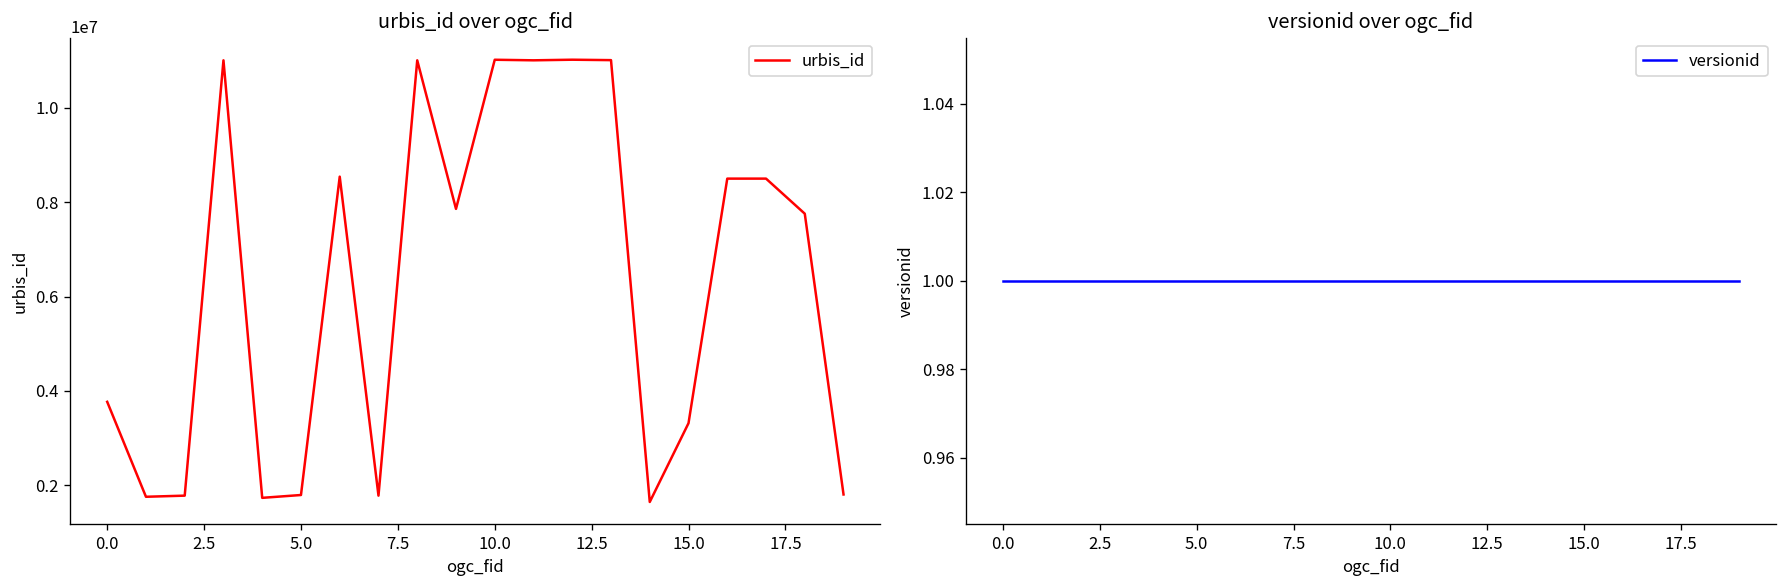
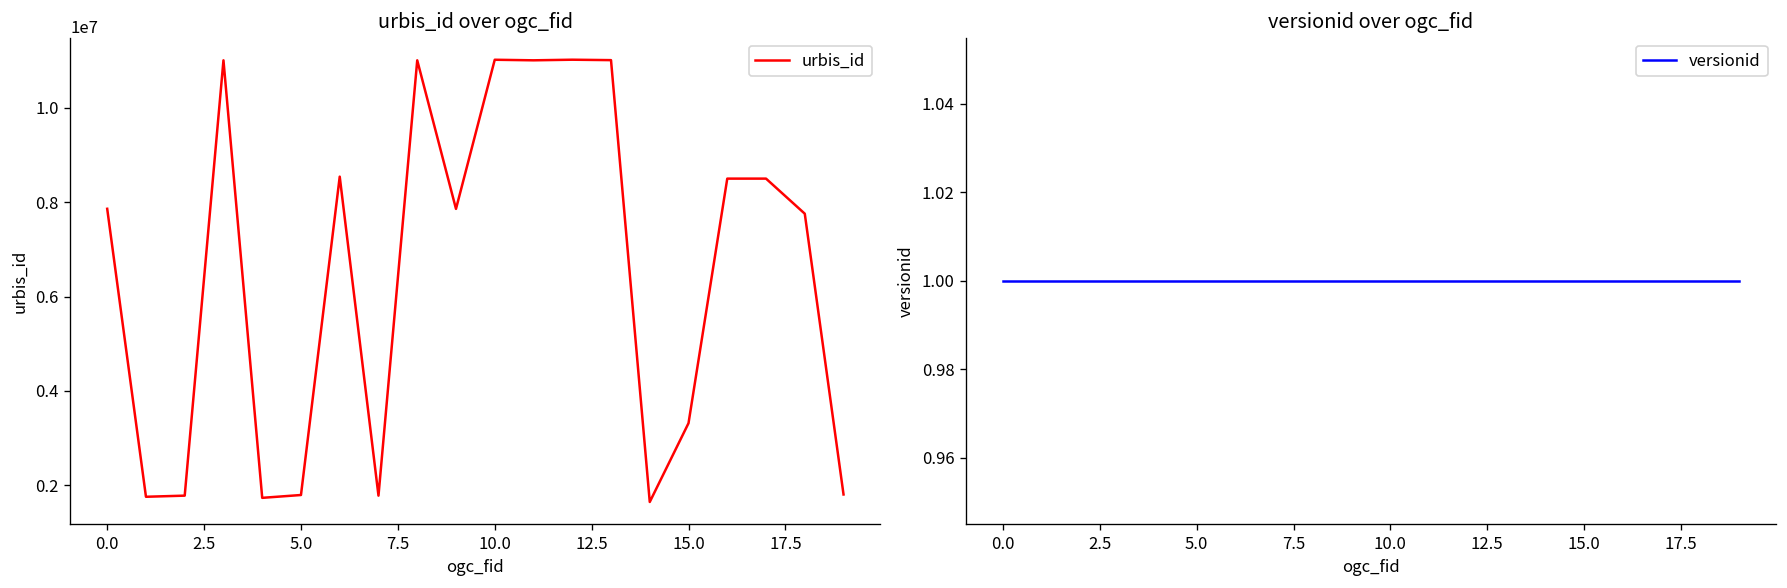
  {
    "urbis_id over ogc_fid": {
-     "0.0": 3800000,
+     "0.0": 7900000,
      "5.0": 1800000,
      "10.0": 11000000,
      "15.0": 3300000
    },
    "versionid over ogc_fid": {
      "0.0": 1.000,
      "5.0": 1.000,
      "10.0": 1.000,
      "15.0": 1.000
    }
  }
